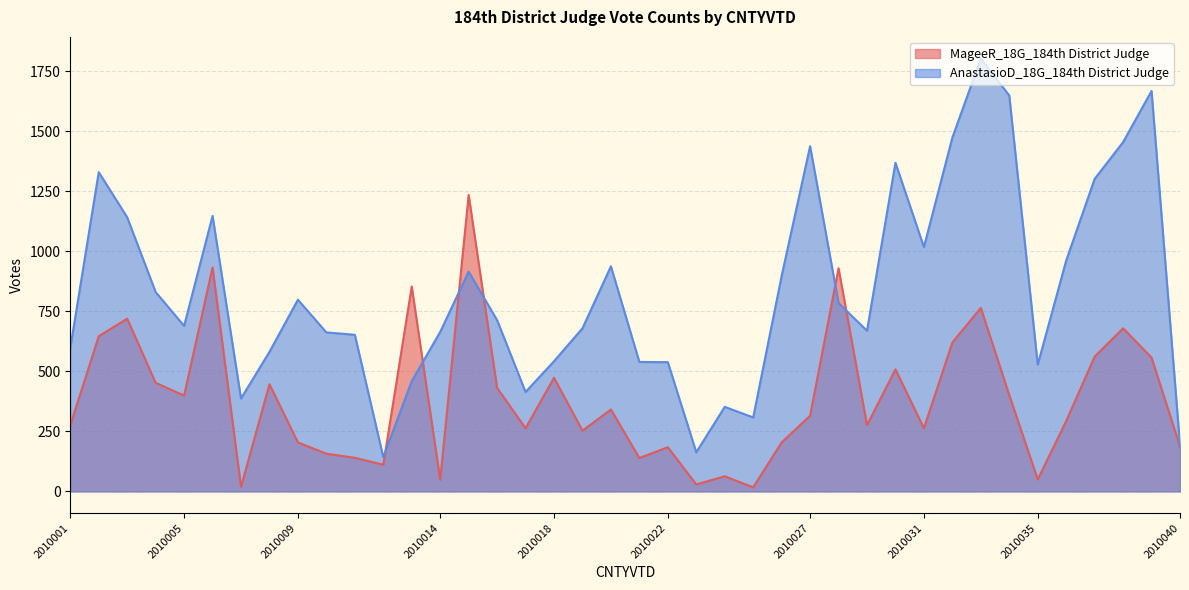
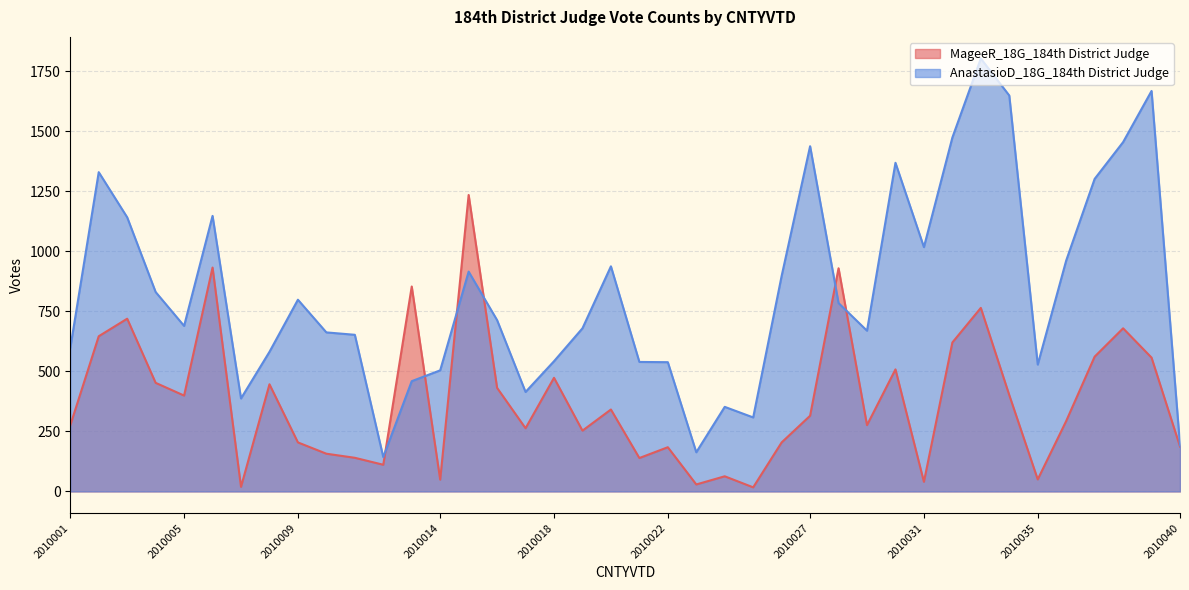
  {
    "MageeR_18G_184th District Judge": {
      "2010001": 280,
      "2010005": 400,
      "2010009": 200,
      "2010014": 50,
      "2010018": 470,
      "2010022": 180,
      "2010027": 320,
-     "2010031": 260,
+     "2010031": 40,
      "2010035": 50
    },
    "AnastasioD_18G_184th District Judge": {
      "2010001": 600,
      "2010005": 690,
      "2010009": 800,
-     "2010014": 660,
+     "2010014": 500,
      "2010018": 540,
      "2010022": 540,
      "2010027": 1440,
      "2010031": 1020,
      "2010035": 530
    }
  }
